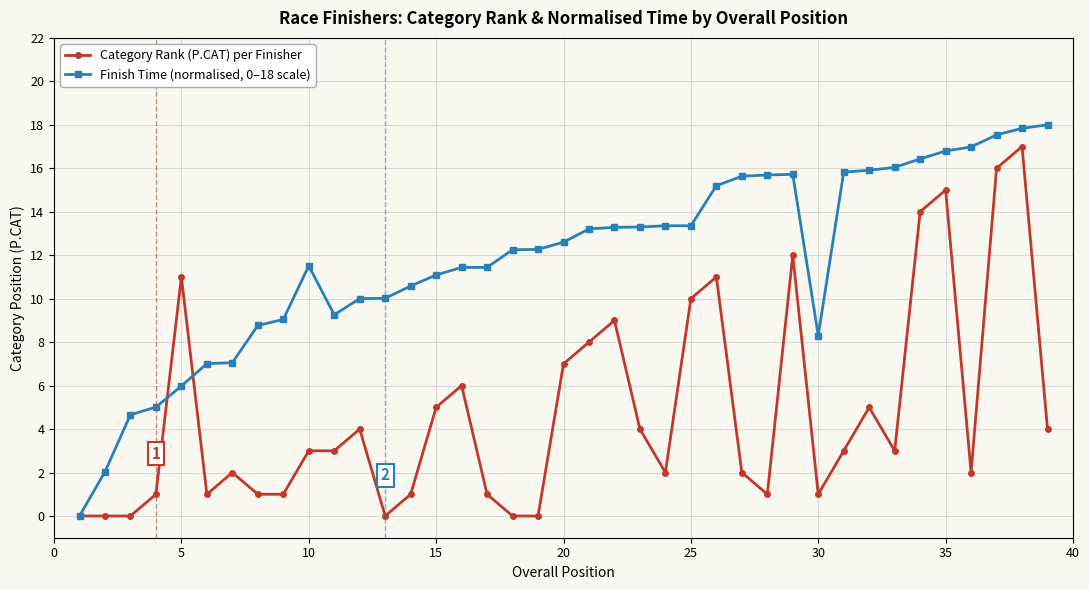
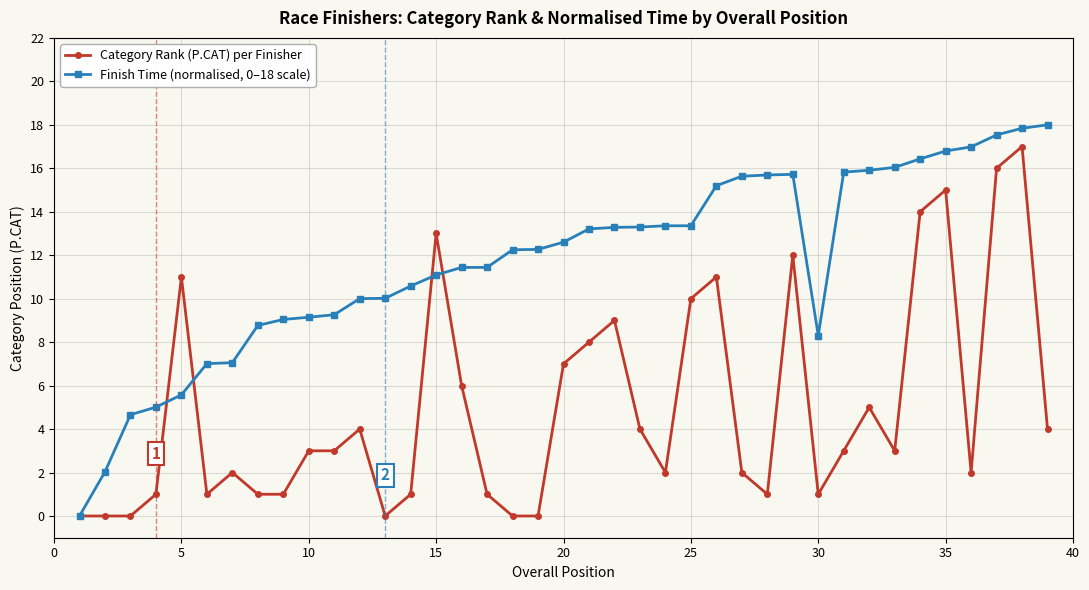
  {
    "Category Rank (P.CAT) per Finisher": {
      "5": 11,
      "10": 3,
-     "15": 5,
+     "15": 13,
      "20": 7,
      "25": 10,
      "30": 1,
      "35": 15
    },
    "Finish Time (normalised, 0–18 scale)": {
-     "5": 6.0,
-     "10": 11.5,
+     "5": 5.6,
+     "10": 9.1,
      "15": 11.1,
      "20": 12.6,
      "25": 13.4,
      "30": 8.3,
      "35": 16.8
    }
  }
